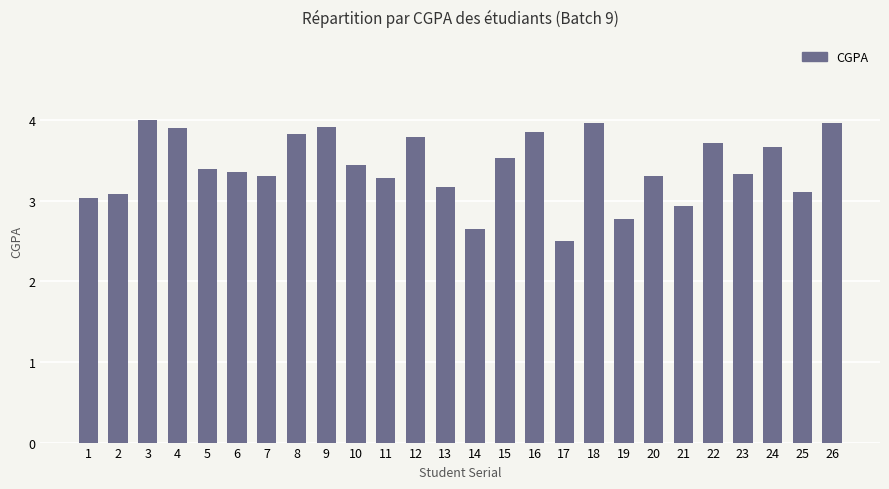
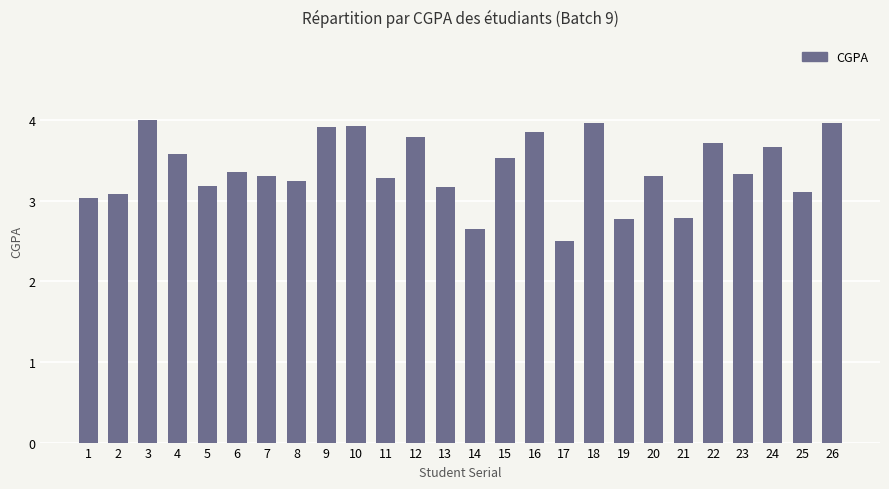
  {
    "1": 3.0,
    "2": 3.1,
    "3": 4.0,
-   "4": 3.9,
-   "5": 3.4,
+   "4": 3.6,
+   "5": 3.2,
    "6": 3.4,
    "7": 3.3,
-   "8": 3.8,
+   "8": 3.3,
    "9": 3.9,
-   "10": 3.4,
+   "10": 3.9,
    "11": 3.3,
    "12": 3.8,
    "13": 3.2,
    "14": 2.7,
    "15": 3.5,
    "16": 3.9,
    "17": 2.5,
    "18": 4.0,
    "19": 2.8,
    "20": 3.3,
-   "21": 2.9,
+   "21": 2.8,
    "22": 3.7,
    "23": 3.3,
    "24": 3.7,
    "25": 3.1,
    "26": 4.0
  }
